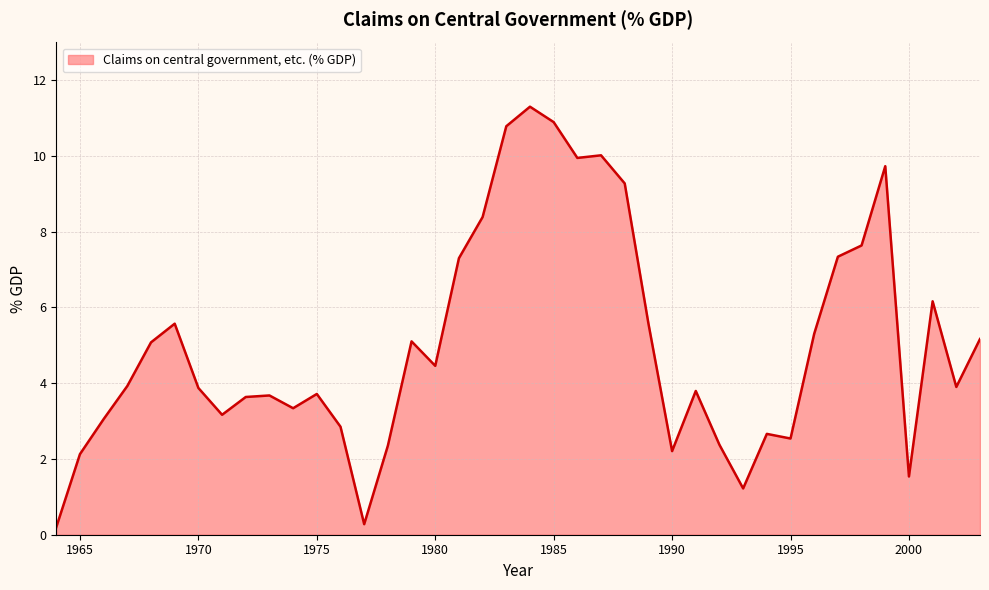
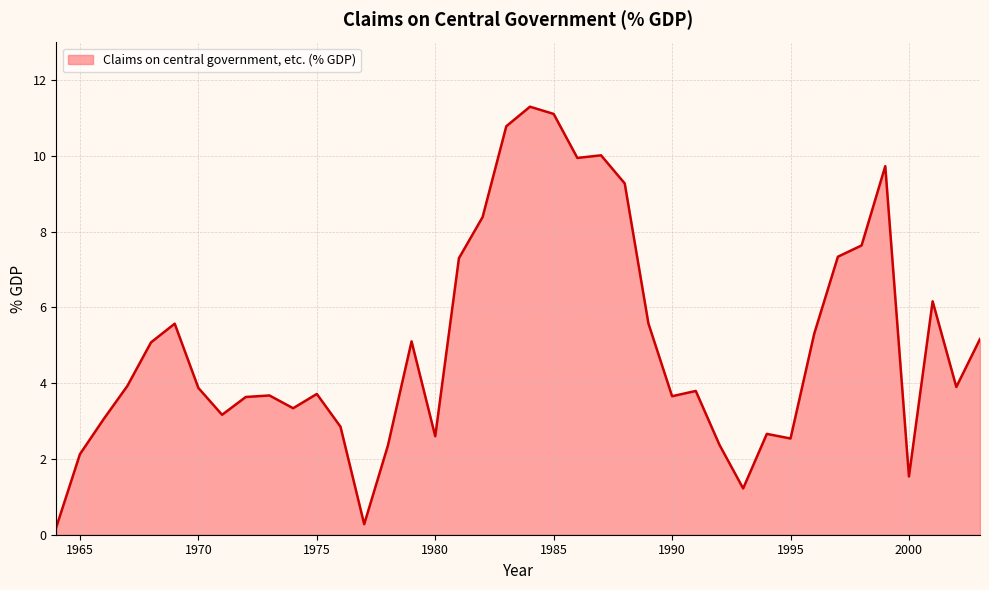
  {
    "1965": 2.1,
    "1970": 3.9,
    "1975": 3.7,
-   "1980": 4.5,
-   "1985": 10.9,
-   "1990": 2.2,
+   "1980": 2.6,
+   "1985": 11.1,
+   "1990": 3.7,
    "1995": 2.5,
    "2000": 1.5
  }
